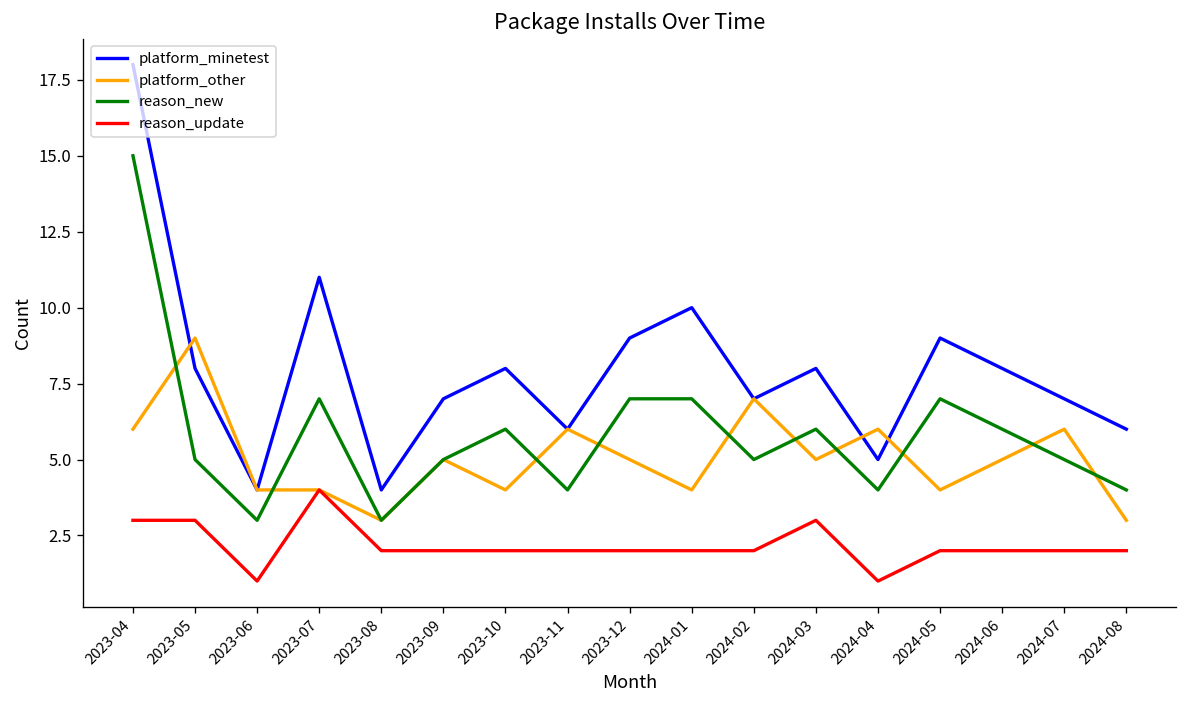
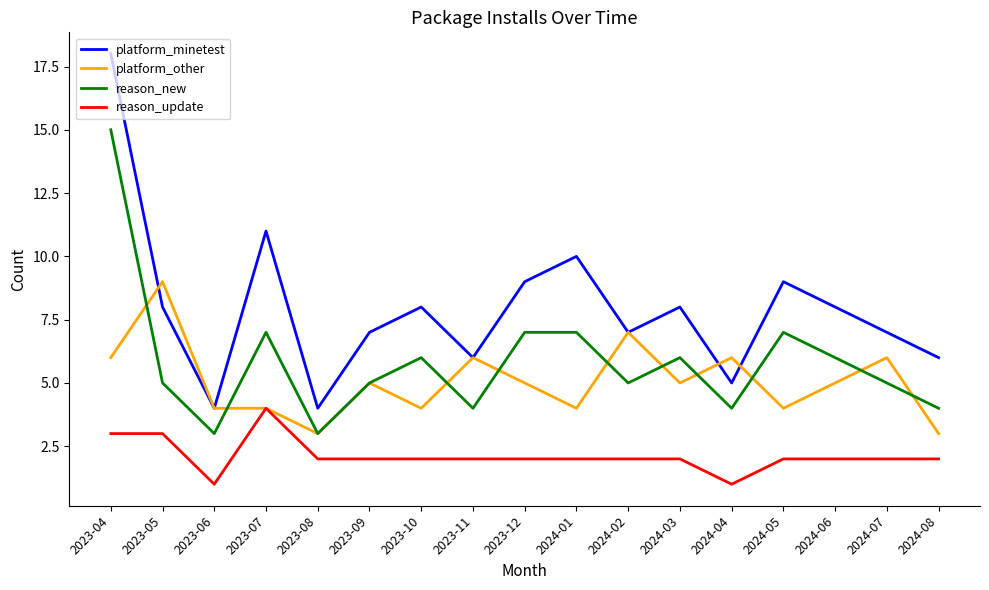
  {
    "platform_minetest": {
      "2023-05": 8,
      "2023-07": 11,
      "2023-08": 4,
      "2023-09": 7,
      "2023-10": 8,
      "2023-12": 9,
      "2024-01": 10,
      "2024-03": 8,
      "2024-04": 5,
      "2024-05": 9,
      "2024-06": 8,
      "2024-07": 7,
      "2024-08": 6
    },
    "platform_other": {
      "2023-04": 6,
      "2023-05": 9,
      "2023-10": 4,
      "2023-12": 5,
      "2024-01": 4,
      "2024-03": 5,
      "2024-04": 6,
      "2024-05": 4,
      "2024-06": 5,
      "2024-07": 6,
      "2024-08": 3
    },
    "reason_new": {
      "2023-04": 15,
      "2023-05": 5,
      "2023-06": 3,
      "2023-07": 7,
      "2023-10": 6,
      "2023-11": 4,
      "2023-12": 7,
      "2024-01": 7,
      "2024-02": 5,
      "2024-03": 6,
      "2024-04": 4,
      "2024-05": 7,
      "2024-06": 6,
      "2024-07": 5,
      "2024-08": 4
    },
    "reason_update": {
      "2023-04": 3,
      "2023-05": 3,
      "2023-06": 1,
      "2023-08": 2,
      "2023-09": 2,
      "2023-10": 2,
      "2023-11": 2,
      "2023-12": 2,
      "2024-01": 2,
      "2024-02": 2,
-     "2024-03": 3,
+     "2024-03": 2,
      "2024-04": 1,
      "2024-05": 2,
      "2024-06": 2,
      "2024-07": 2,
      "2024-08": 2
    }
  }
